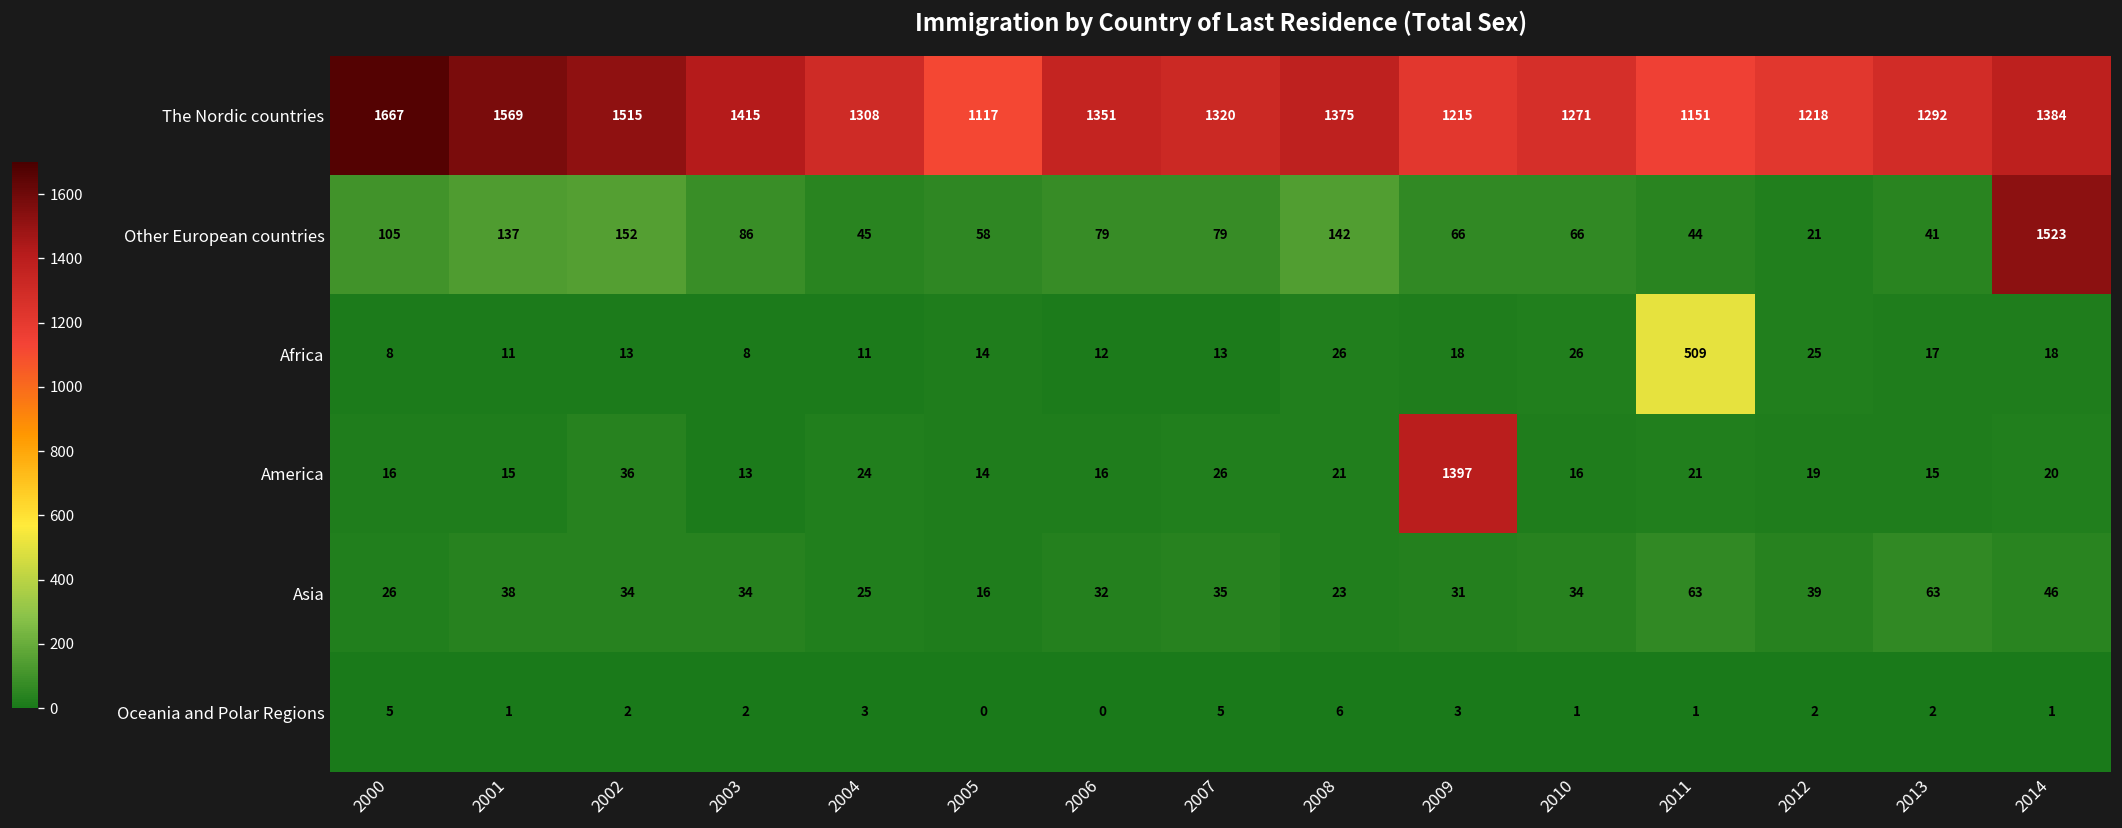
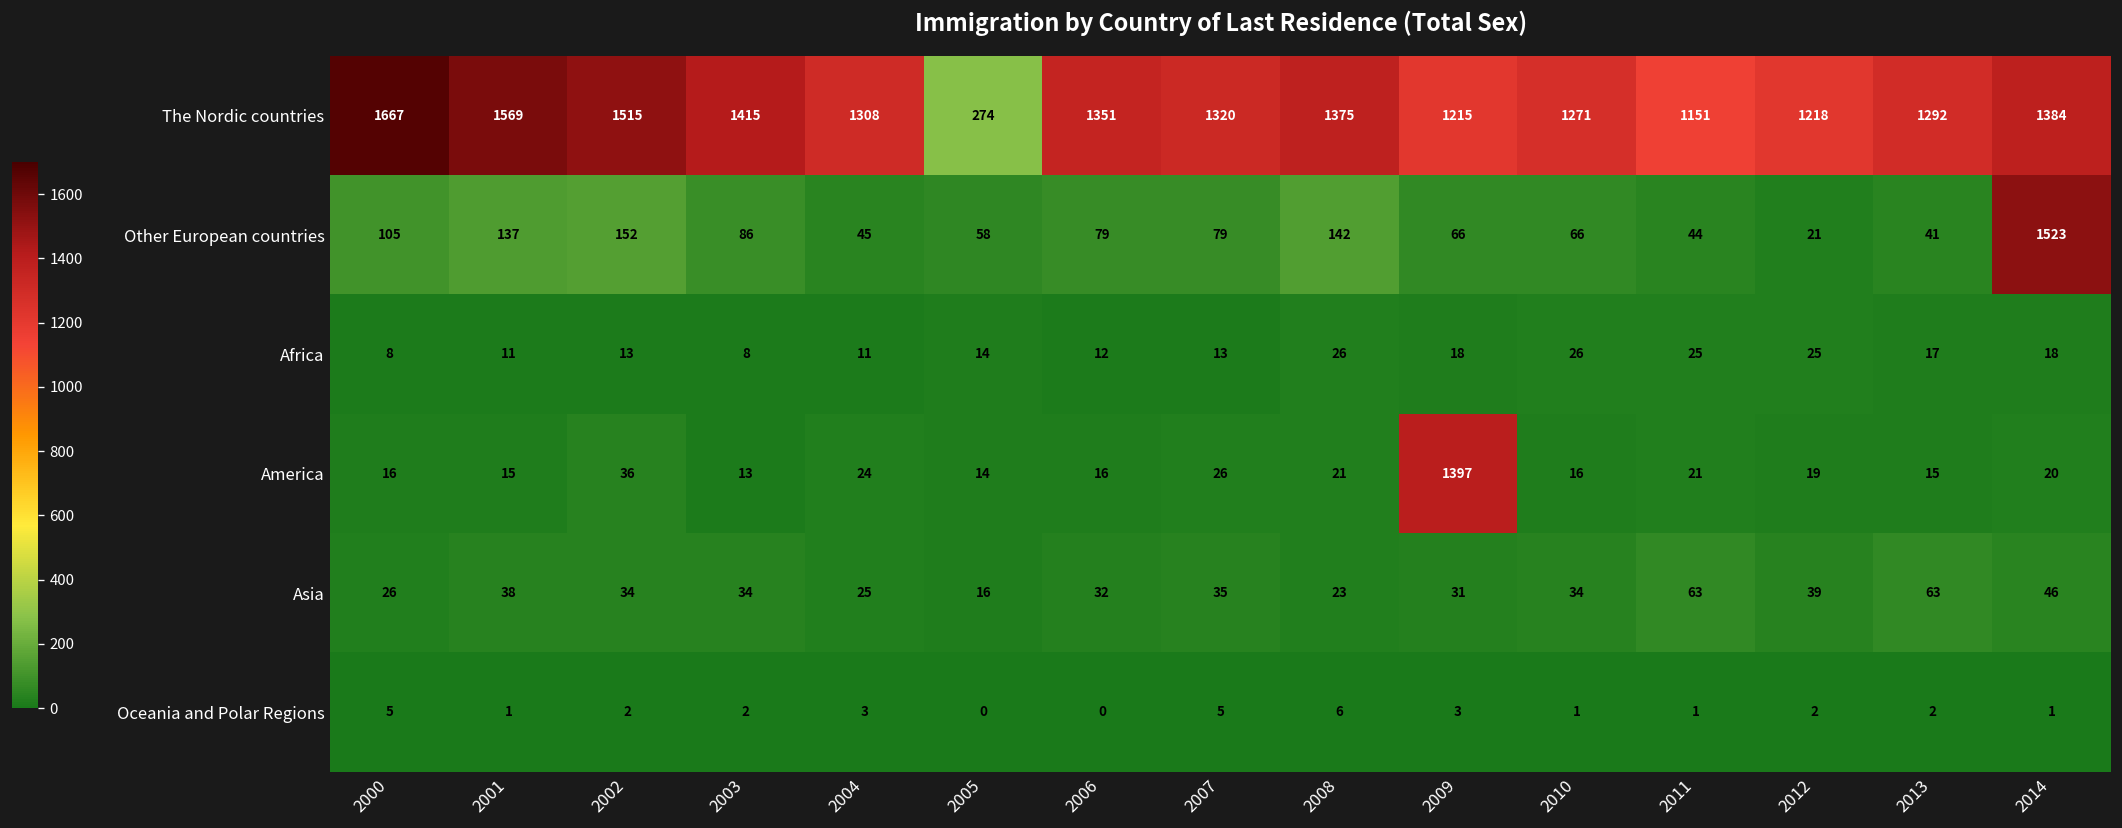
  {
    "The Nordic countries": {
      "2000": 1667,
      "2001": 1569,
      "2002": 1515,
      "2003": 1415,
      "2004": 1308,
-     "2005": 1117,
+     "2005": 274,
      "2006": 1351,
      "2007": 1320,
      "2008": 1375,
      "2009": 1215,
      "2010": 1271,
      "2011": 1151,
      "2012": 1218,
      "2013": 1292,
      "2014": 1384
    },
    "Other European countries": {
      "2000": 105,
      "2001": 137,
      "2002": 152,
      "2003": 86,
      "2004": 45,
      "2005": 58,
      "2006": 79,
      "2007": 79,
      "2008": 142,
      "2009": 66,
      "2010": 66,
      "2011": 44,
      "2012": 21,
      "2013": 41,
      "2014": 1523
    },
    "Africa": {
      "2000": 8,
      "2001": 11,
      "2002": 13,
      "2003": 8,
      "2004": 11,
      "2005": 14,
      "2006": 12,
      "2007": 13,
      "2008": 26,
      "2009": 18,
      "2010": 26,
-     "2011": 509,
+     "2011": 25,
      "2012": 25,
      "2013": 17,
      "2014": 18
    },
    "America": {
      "2000": 16,
      "2001": 15,
      "2002": 36,
      "2003": 13,
      "2004": 24,
      "2005": 14,
      "2006": 16,
      "2007": 26,
      "2008": 21,
      "2009": 1397,
      "2010": 16,
      "2011": 21,
      "2012": 19,
      "2013": 15,
      "2014": 20
    },
    "Asia": {
      "2000": 26,
      "2001": 38,
      "2002": 34,
      "2003": 34,
      "2004": 25,
      "2005": 16,
      "2006": 32,
      "2007": 35,
      "2008": 23,
      "2009": 31,
      "2010": 34,
      "2011": 63,
      "2012": 39,
      "2013": 63,
      "2014": 46
    },
    "Oceania and Polar Regions": {
      "2000": 5,
      "2001": 1,
      "2002": 2,
      "2003": 2,
      "2004": 3,
      "2005": 0,
      "2006": 0,
      "2007": 5,
      "2008": 6,
      "2009": 3,
      "2010": 1,
      "2011": 1,
      "2012": 2,
      "2013": 2,
      "2014": 1
    }
  }
